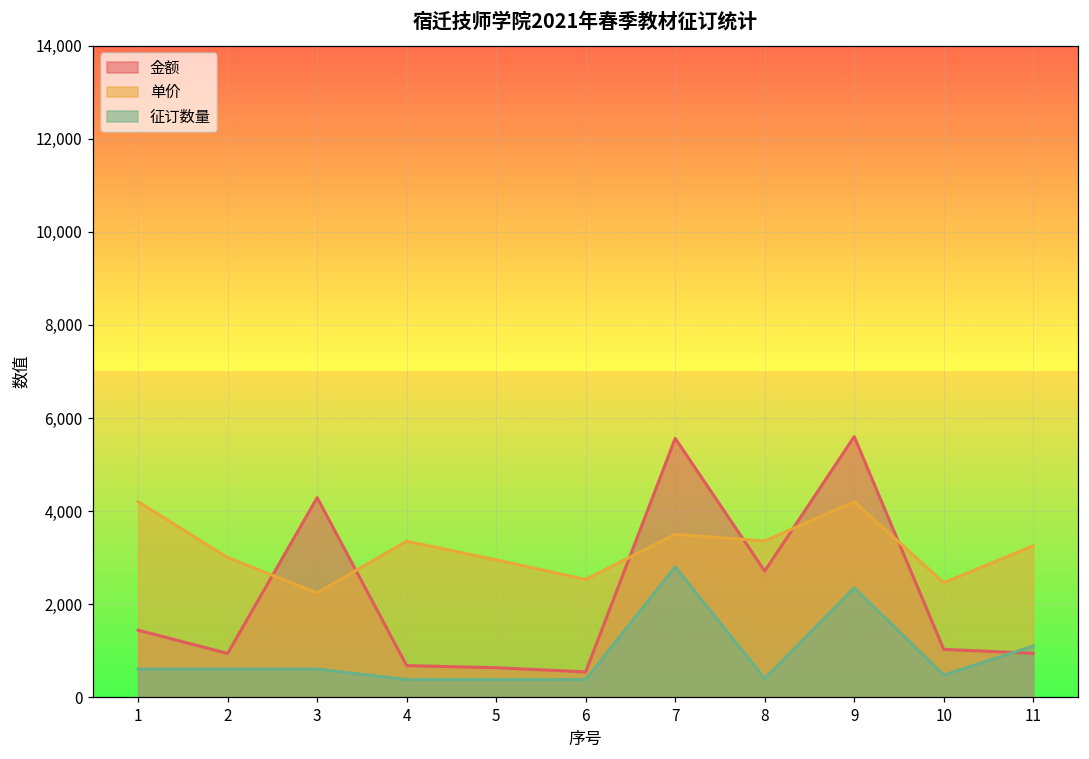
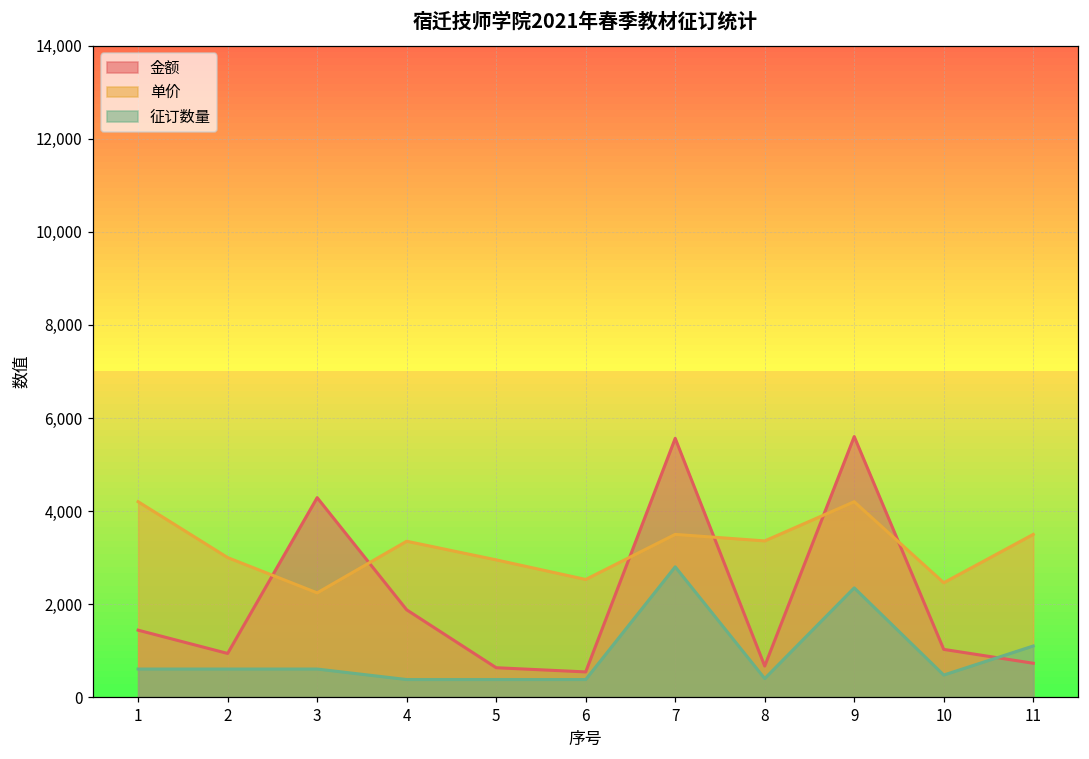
  {
    "金额": {
      "1": "1,400",
      "2": "900",
      "3": "4,300",
-     "4": "700",
+     "4": "1,900",
      "5": "600",
      "6": "500",
      "7": "5,600",
-     "8": "2,700",
+     "8": "700",
      "9": "5,600",
      "10": "1,000",
-     "11": "900"
+     "11": "700"
    },
    "单价": {
      "1": "4,200",
      "2": "3,000",
      "3": "2,200",
      "4": "3,400",
      "5": "2,900",
      "6": "2,500",
      "7": "3,500",
      "8": "3,400",
      "9": "4,200",
      "10": "2,500",
-     "11": "3,300"
+     "11": "3,500"
    },
    "征订数量": {
      "1": "600",
      "2": "600",
      "3": "600",
      "4": "400",
      "5": "400",
      "6": "400",
      "7": "2,800",
      "8": "400",
      "9": "2,300",
      "10": "500",
      "11": "1,100"
    }
  }
